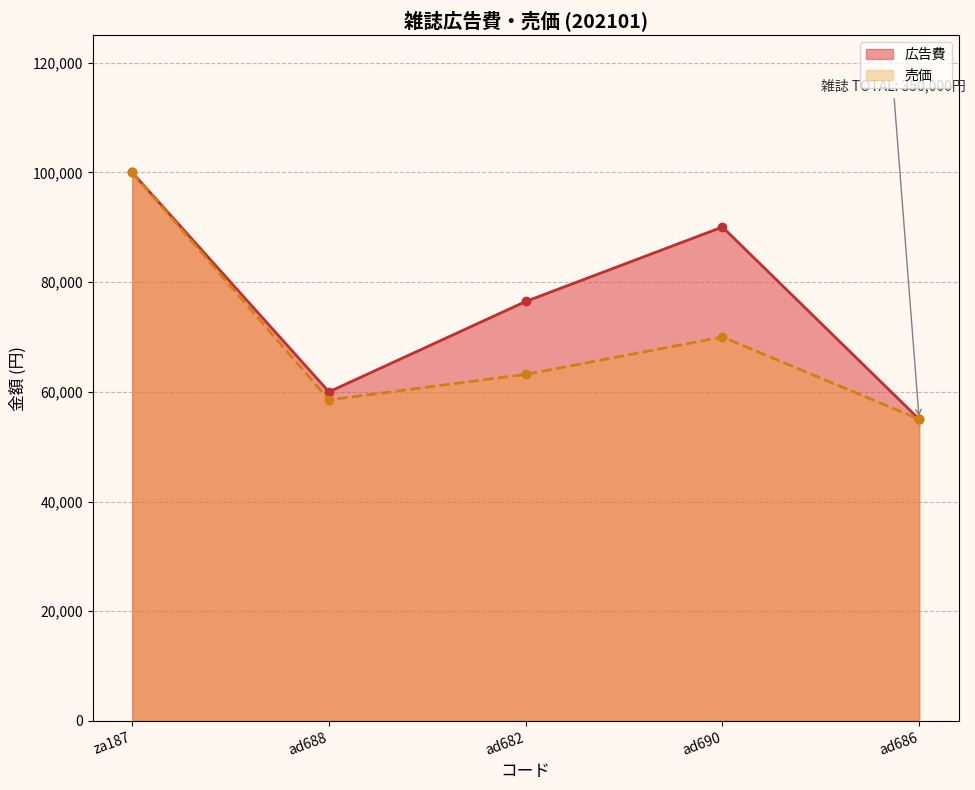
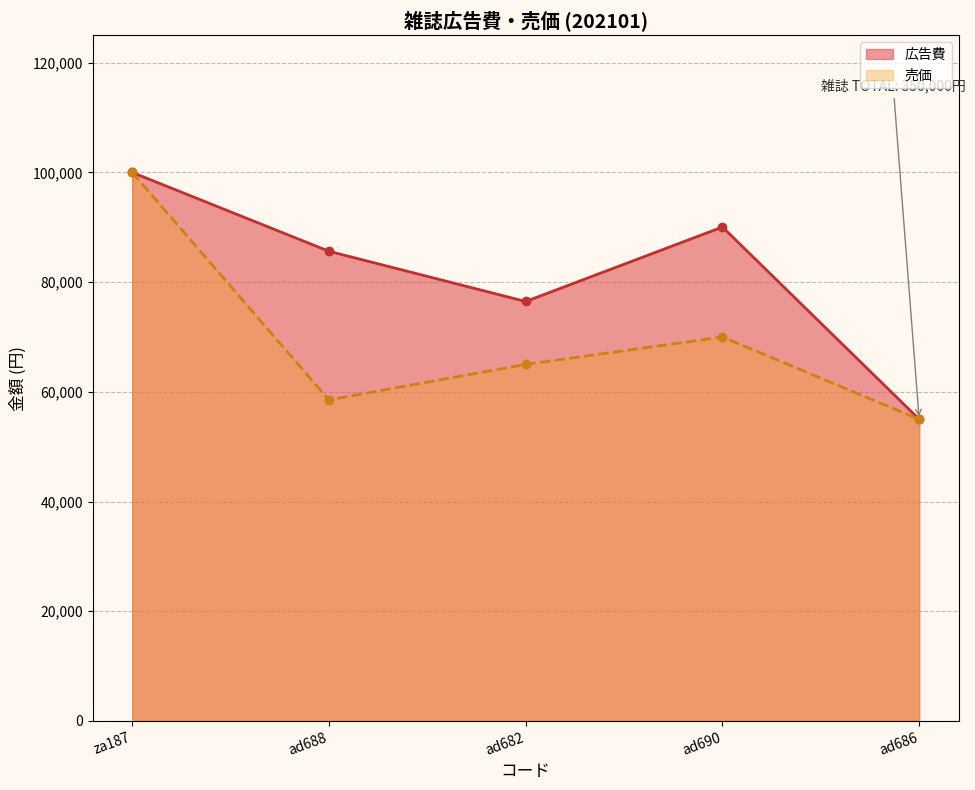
  {
    "広告費": {
-     "ad688": "60,000",
+     "ad688": "86,000",
      "ad682": "76,000",
      "ad690": "90,000"
    },
    "売価": {
      "ad688": "59,000",
-     "ad682": "63,000",
+     "ad682": "65,000",
      "ad690": "70,000"
    }
  }
